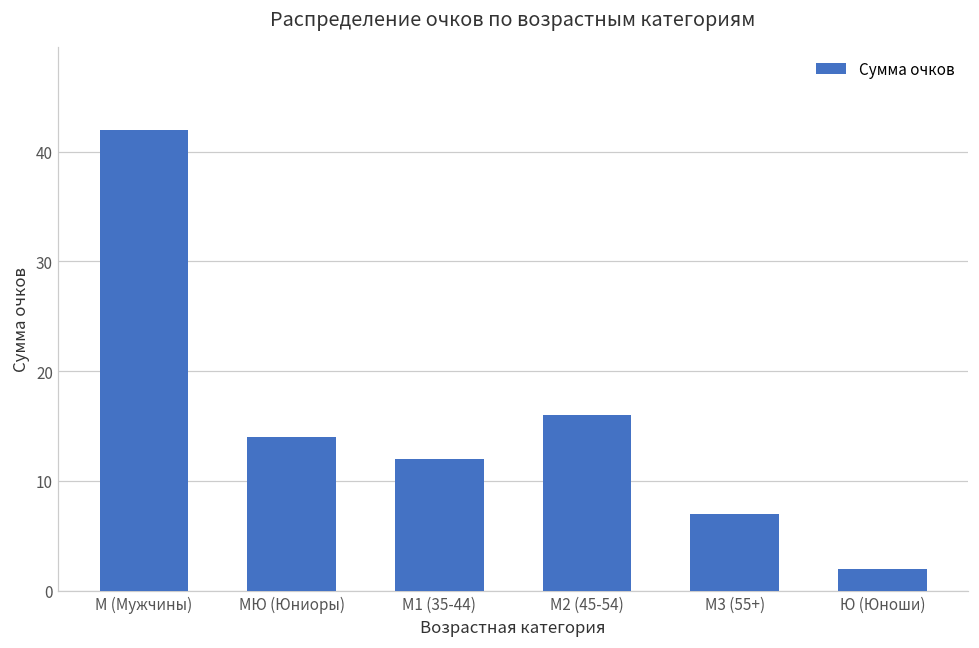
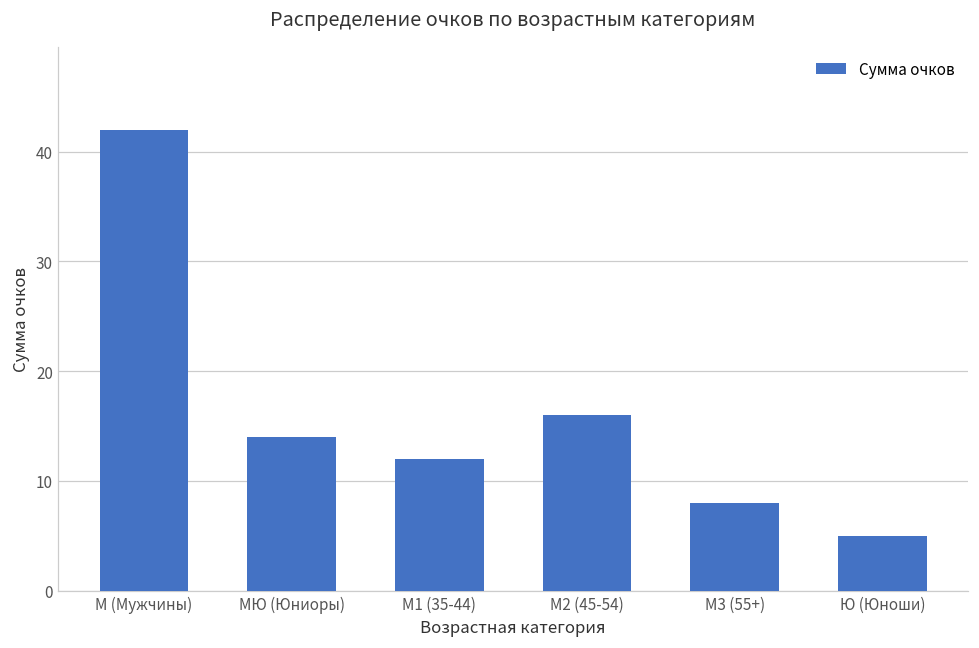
  {
    "М (Мужчины)": 42,
    "МЮ (Юниоры)": 14,
    "М1 (35-44)": 12,
    "М2 (45-54)": 16,
-   "М3 (55+)": 7,
-   "Ю (Юноши)": 2
+   "М3 (55+)": 8,
+   "Ю (Юноши)": 5
  }
